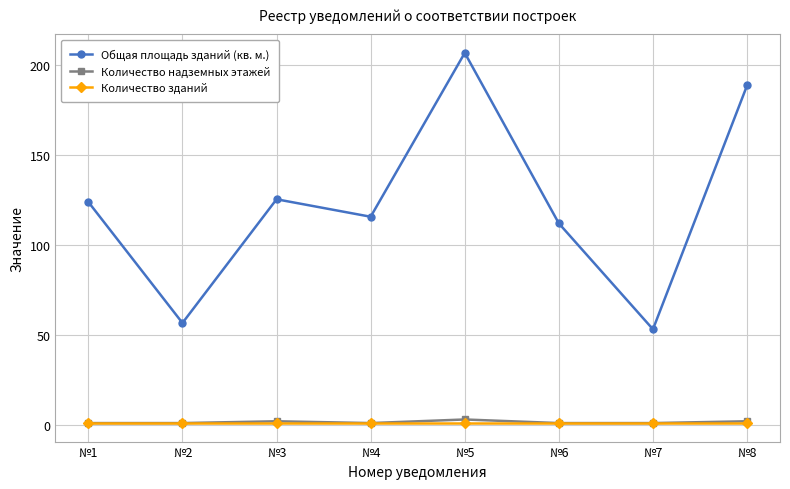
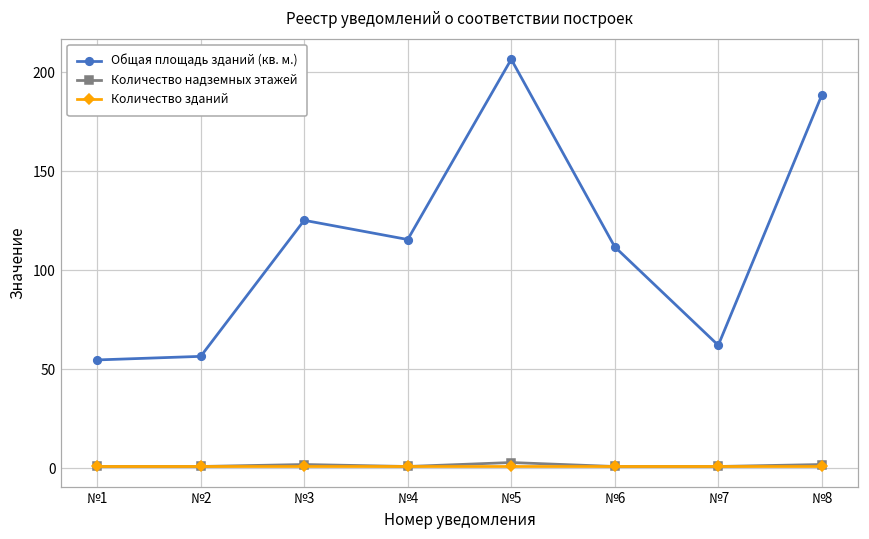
  {
    "Общая площадь зданий (кв. м.)": {
-     "№1": 124,
+     "№1": 55,
      "№2": 57,
      "№3": 125,
      "№4": 116,
      "№5": 207,
      "№6": 112,
-     "№7": 53,
+     "№7": 62,
      "№8": 189
    },
    "Количество надземных этажей": {
      "№5": 3
    },
    "Количество зданий": {
      "№5": 1
    }
  }
